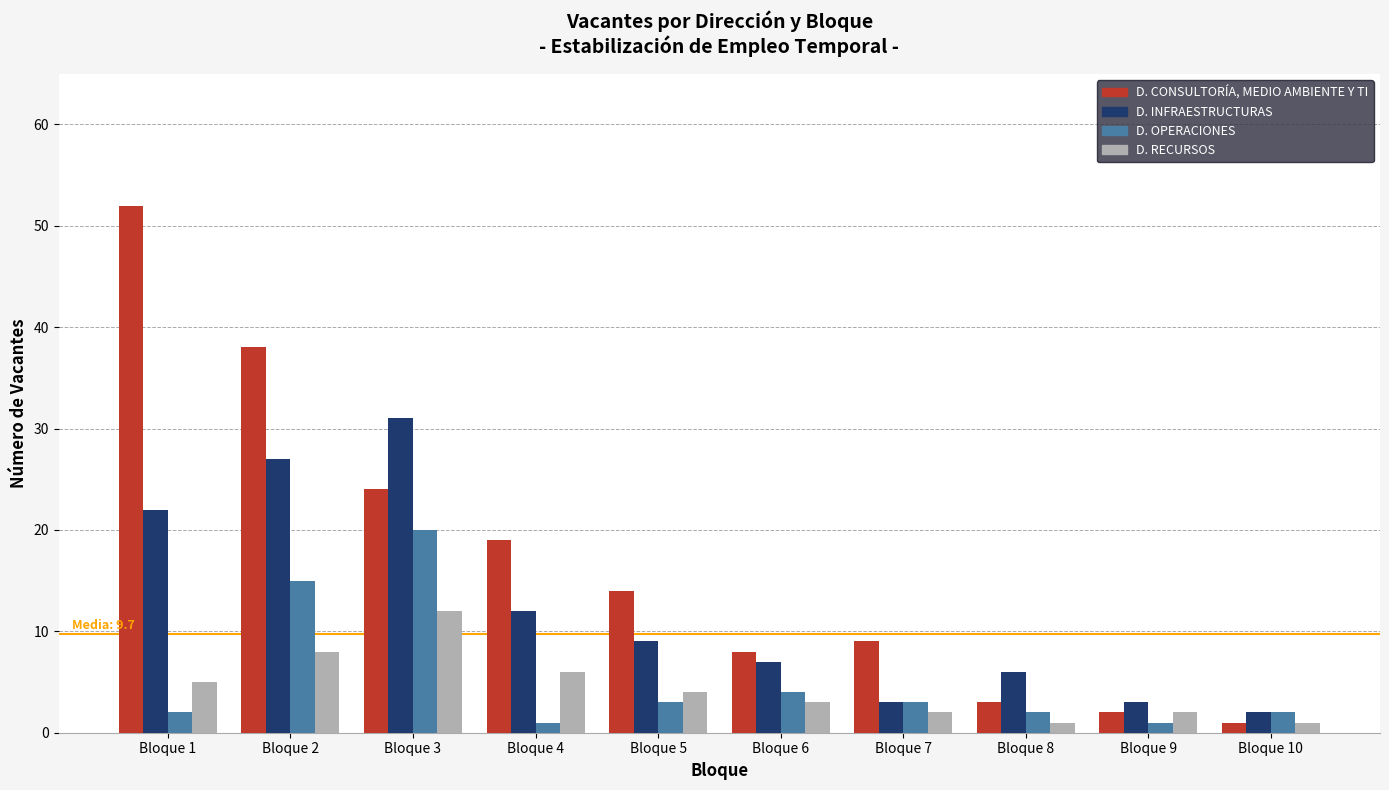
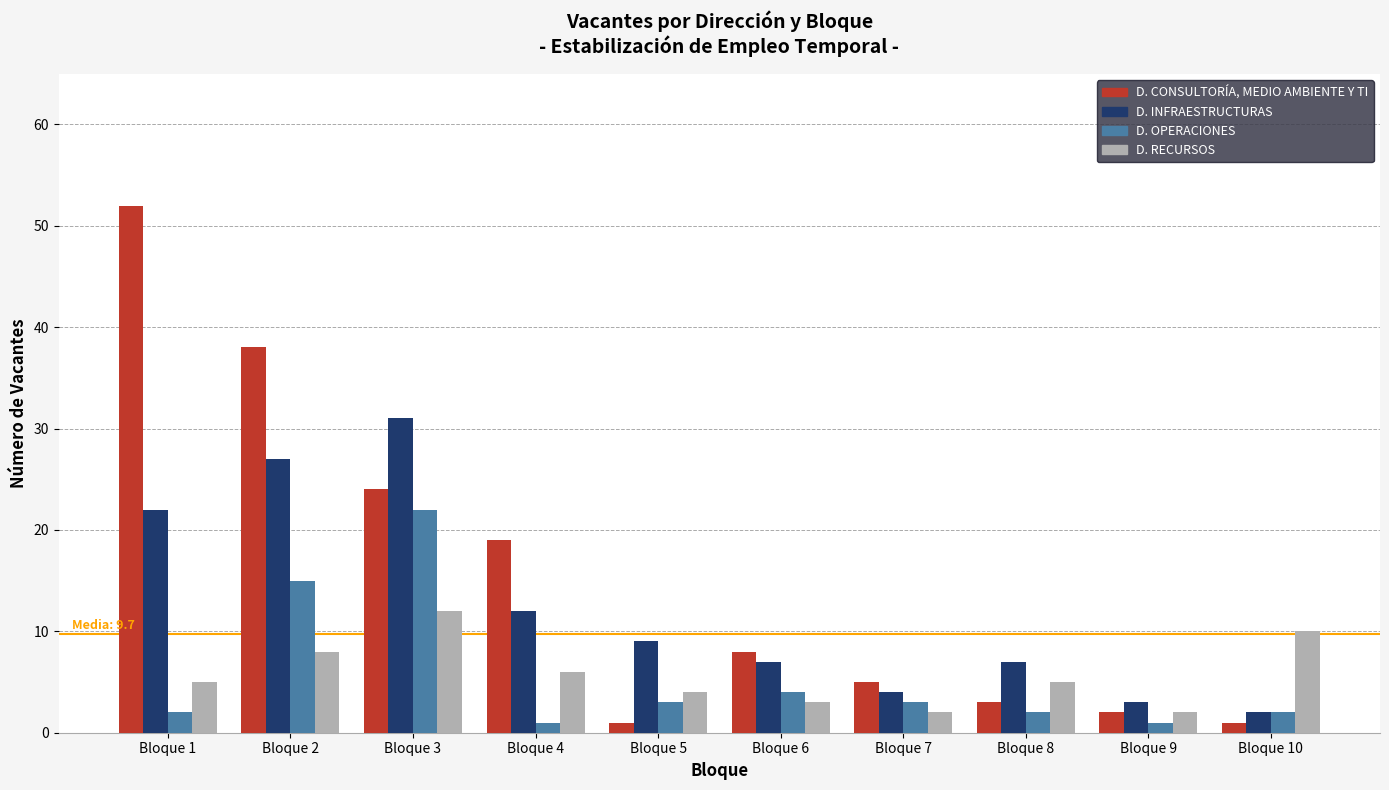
  {
    "D. CONSULTORÍA, MEDIO AMBIENTE Y TI": {
      "Bloque 1": 52,
      "Bloque 2": 38,
      "Bloque 3": 24,
      "Bloque 4": 19,
-     "Bloque 5": 14,
+     "Bloque 5": 1,
      "Bloque 6": 8,
-     "Bloque 7": 9,
+     "Bloque 7": 5,
      "Bloque 8": 3,
      "Bloque 9": 2,
      "Bloque 10": 1
    },
    "D. INFRAESTRUCTURAS": {
      "Bloque 1": 22,
      "Bloque 2": 27,
      "Bloque 3": 31,
      "Bloque 4": 12,
      "Bloque 5": 9,
      "Bloque 6": 7,
-     "Bloque 7": 3,
-     "Bloque 8": 6,
+     "Bloque 7": 4,
+     "Bloque 8": 7,
      "Bloque 9": 3,
      "Bloque 10": 2
    },
    "D. OPERACIONES": {
      "Bloque 1": 2,
      "Bloque 2": 15,
-     "Bloque 3": 20,
+     "Bloque 3": 22,
      "Bloque 4": 1,
      "Bloque 5": 3,
      "Bloque 6": 4,
      "Bloque 7": 3,
      "Bloque 8": 2,
      "Bloque 9": 1,
      "Bloque 10": 2
    },
    "D. RECURSOS": {
      "Bloque 1": 5,
      "Bloque 2": 8,
      "Bloque 3": 12,
      "Bloque 4": 6,
      "Bloque 5": 4,
      "Bloque 6": 3,
      "Bloque 7": 2,
-     "Bloque 8": 1,
+     "Bloque 8": 5,
      "Bloque 9": 2,
-     "Bloque 10": 1
+     "Bloque 10": 10
    }
  }
